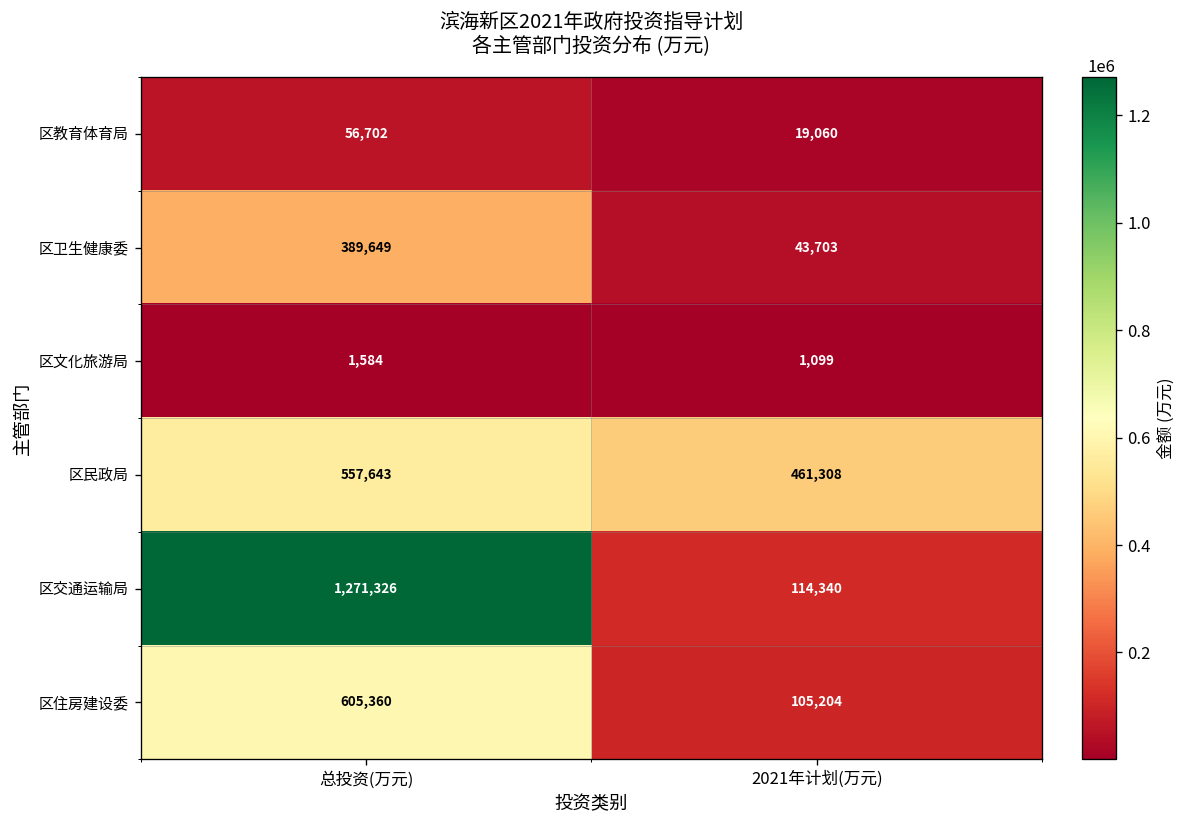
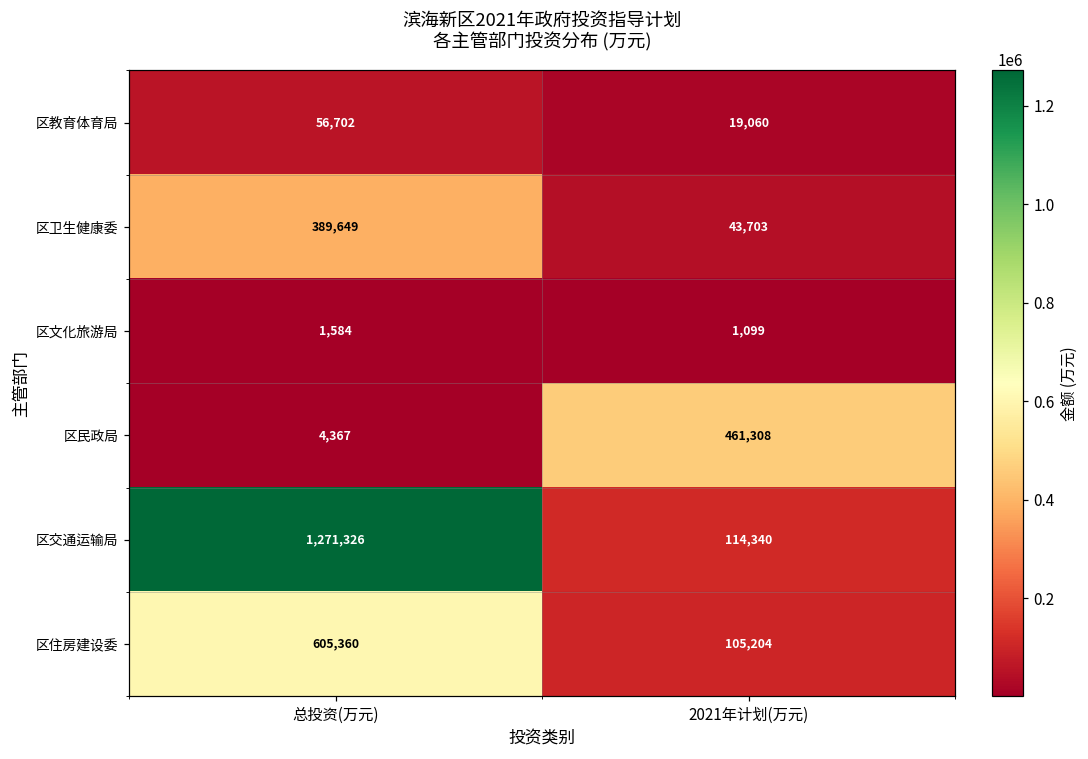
  {
    "区教育体育局": {
      "总投资(万元)": "56,702",
      "2021年计划(万元)": "19,060"
    },
    "区卫生健康委": {
      "总投资(万元)": "389,649",
      "2021年计划(万元)": "43,703"
    },
    "区文化旅游局": {
      "总投资(万元)": "1,584",
      "2021年计划(万元)": "1,099"
    },
    "区民政局": {
-     "总投资(万元)": "557,643",
+     "总投资(万元)": "4,367",
      "2021年计划(万元)": "461,308"
    },
    "区交通运输局": {
      "总投资(万元)": "1,271,326",
      "2021年计划(万元)": "114,340"
    },
    "区住房建设委": {
      "总投资(万元)": "605,360",
      "2021年计划(万元)": "105,204"
    }
  }
